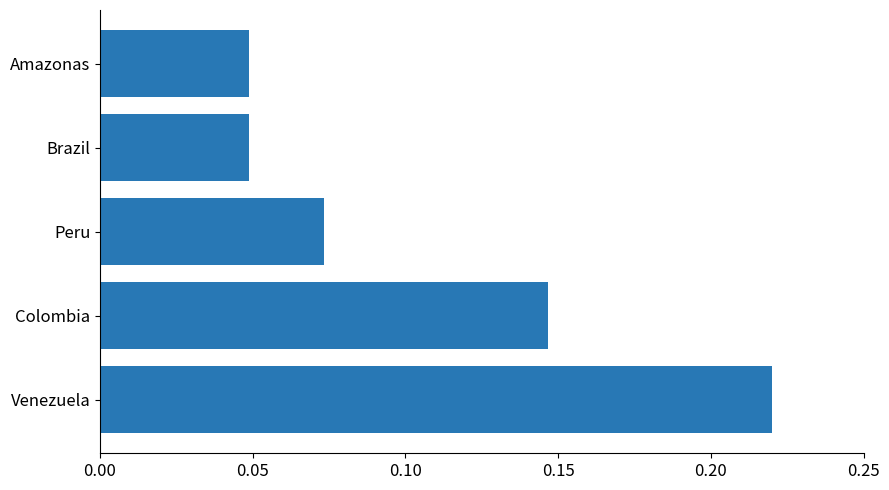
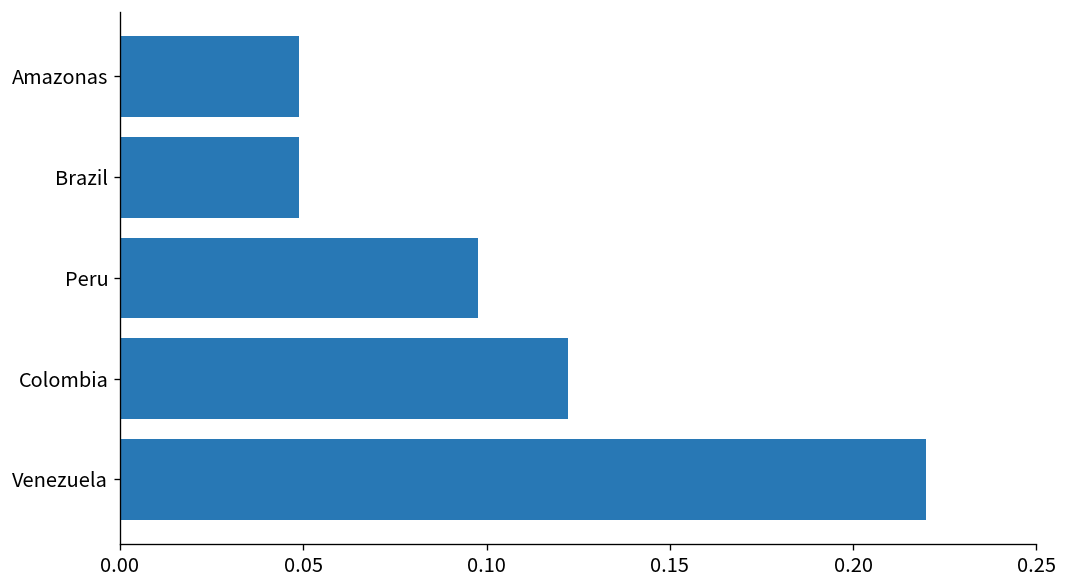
  {
    "Amazonas": 0.049,
    "Brazil": 0.049,
-   "Peru": 0.073,
-   "Colombia": 0.147,
+   "Peru": 0.098,
+   "Colombia": 0.122,
    "Venezuela": 0.220
  }
